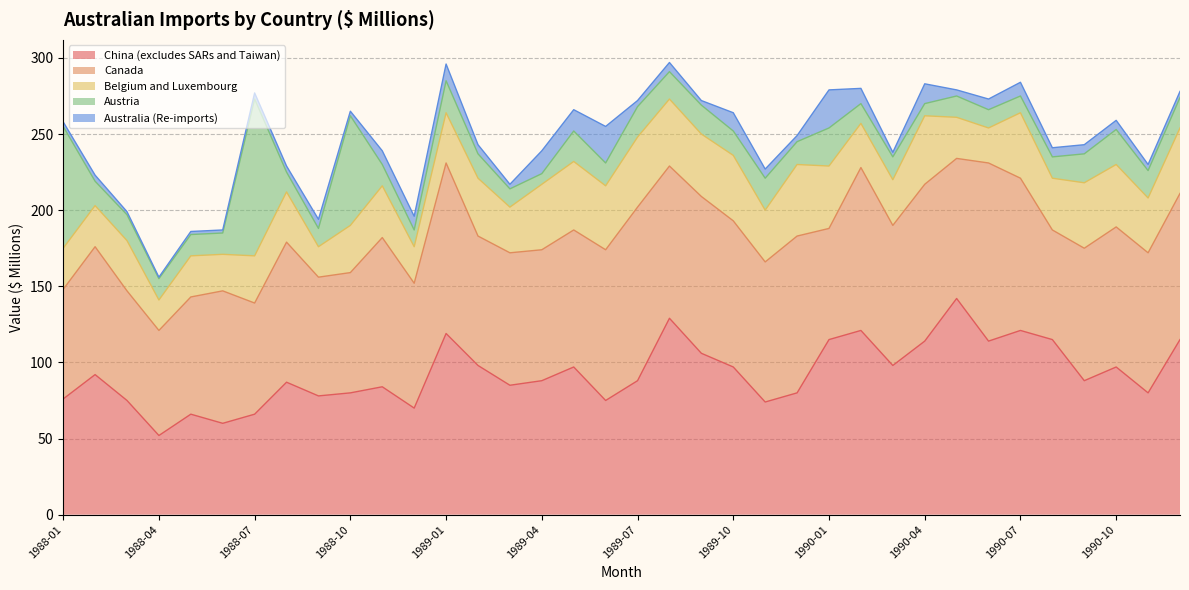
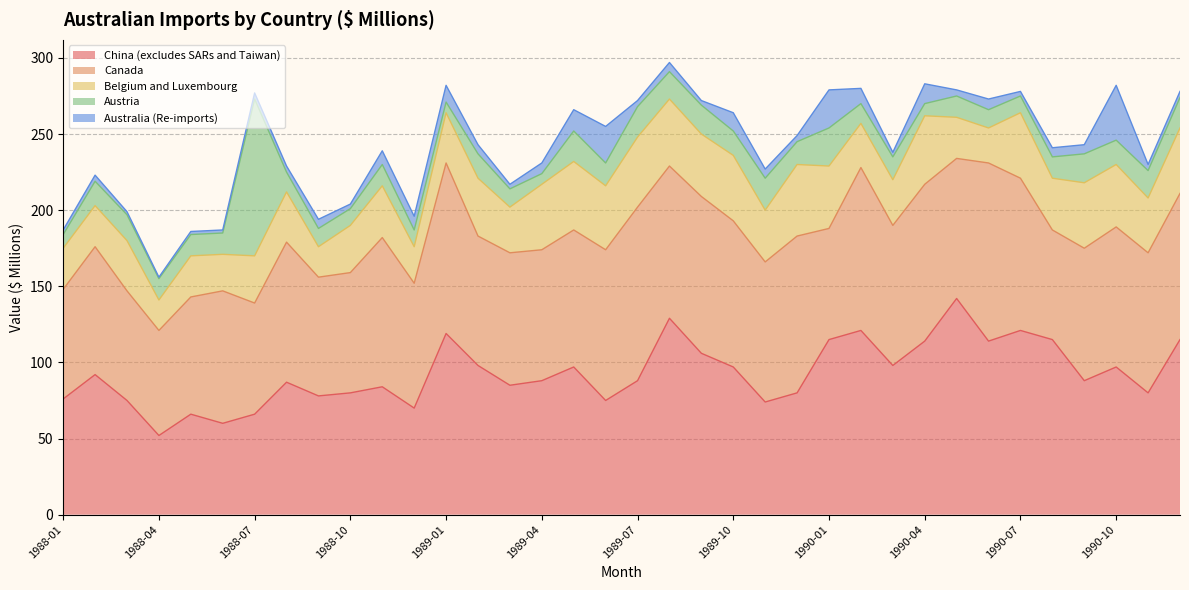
  {
    "Austria": {
-     "1988-01": 80,
-     "1988-10": 72,
-     "1989-01": 21,
+     "1988-01": 9,
+     "1988-10": 11,
+     "1989-01": 7,
      "1989-04": 7,
      "1989-07": 20,
      "1989-10": 16,
      "1990-01": 25,
      "1990-04": 8,
      "1990-07": 11,
-     "1990-10": 23
+     "1990-10": 16
    },
    "Australia (Re-imports)": {
      "1988-01": 3,
      "1988-10": 3,
      "1989-01": 11,
-     "1989-04": 15,
+     "1989-04": 7,
      "1989-07": 4,
      "1989-10": 12,
      "1990-01": 25,
      "1990-04": 13,
-     "1990-07": 9,
-     "1990-10": 6
+     "1990-07": 3,
+     "1990-10": 36
    }
  }
